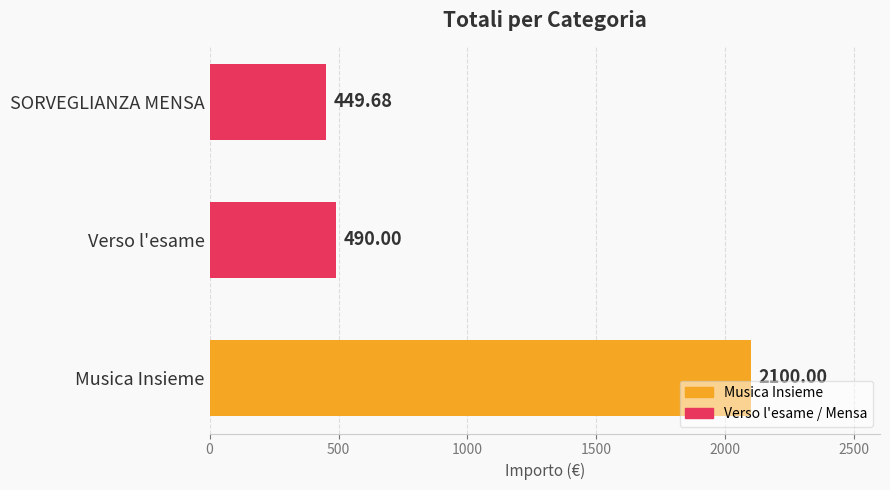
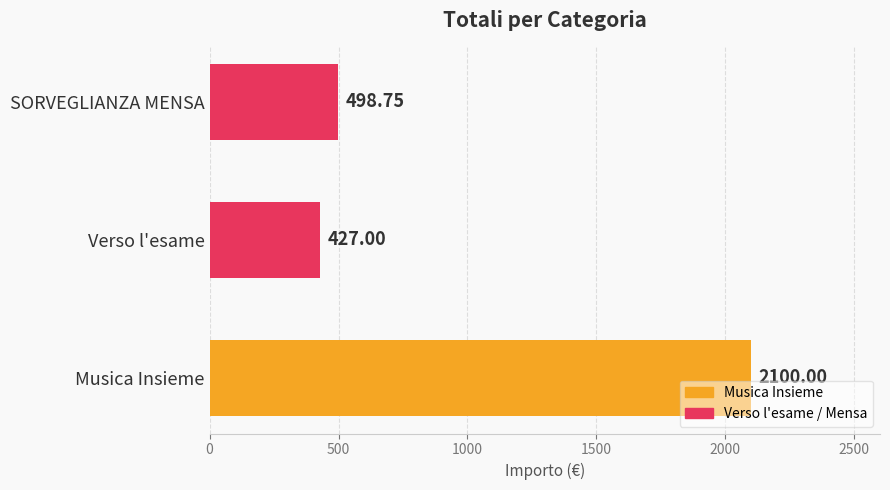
  {
-   "SORVEGLIANZA MENSA": 449.68,
-   "Verso l'esame": 490.00
+   "SORVEGLIANZA MENSA": 498.75,
+   "Verso l'esame": 427.00
  }
